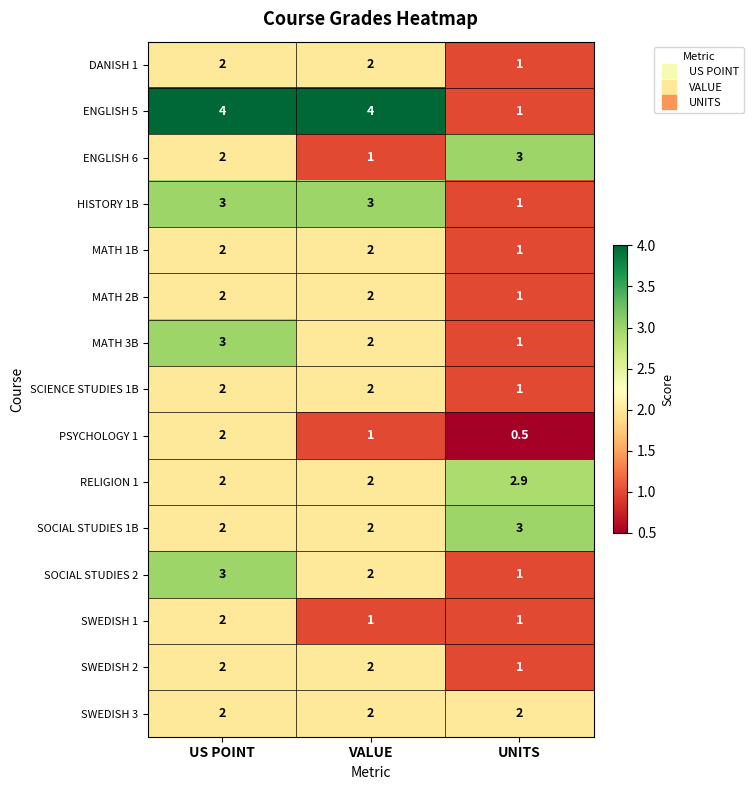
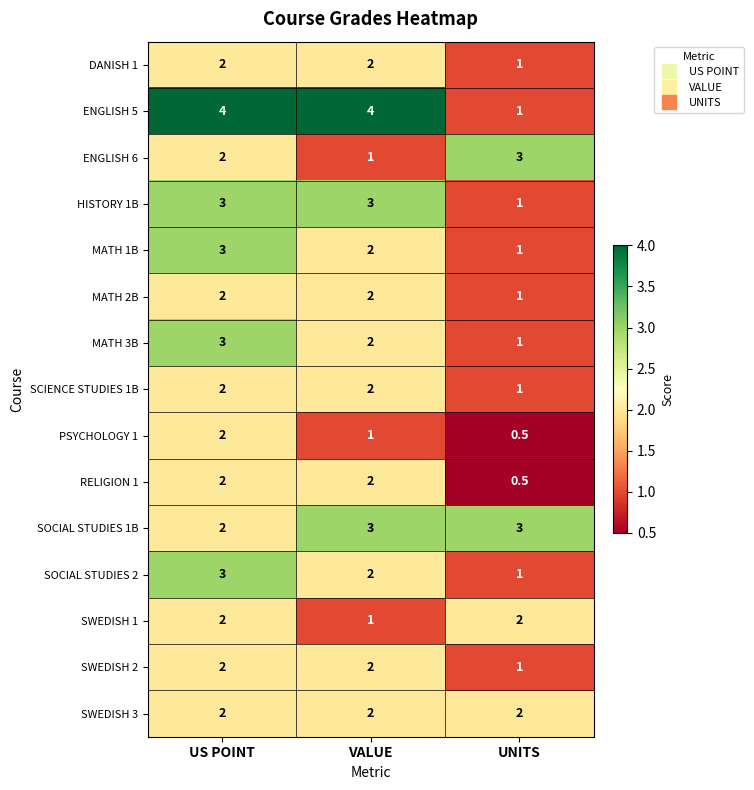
  {
    "DANISH 1": {
      "US POINT": 2,
      "VALUE": 2,
      "UNITS": 1
    },
    "ENGLISH 5": {
      "US POINT": 4,
      "VALUE": 4,
      "UNITS": 1
    },
    "ENGLISH 6": {
      "US POINT": 2,
      "VALUE": 1,
      "UNITS": 3
    },
    "HISTORY 1B": {
      "US POINT": 3,
      "VALUE": 3,
      "UNITS": 1
    },
    "MATH 1B": {
-     "US POINT": 2,
+     "US POINT": 3,
      "VALUE": 2,
      "UNITS": 1
    },
    "MATH 2B": {
      "US POINT": 2,
      "VALUE": 2,
      "UNITS": 1
    },
    "MATH 3B": {
      "US POINT": 3,
      "VALUE": 2,
      "UNITS": 1
    },
    "SCIENCE STUDIES 1B": {
      "US POINT": 2,
      "VALUE": 2,
      "UNITS": 1
    },
    "PSYCHOLOGY 1": {
      "US POINT": 2,
      "VALUE": 1,
      "UNITS": 0.5
    },
    "RELIGION 1": {
      "US POINT": 2,
      "VALUE": 2,
-     "UNITS": 2.9
+     "UNITS": 0.5
    },
    "SOCIAL STUDIES 1B": {
      "US POINT": 2,
-     "VALUE": 2,
+     "VALUE": 3,
      "UNITS": 3
    },
    "SOCIAL STUDIES 2": {
      "US POINT": 3,
      "VALUE": 2,
      "UNITS": 1
    },
    "SWEDISH 1": {
      "US POINT": 2,
      "VALUE": 1,
-     "UNITS": 1
+     "UNITS": 2
    },
    "SWEDISH 2": {
      "US POINT": 2,
      "VALUE": 2,
      "UNITS": 1
    },
    "SWEDISH 3": {
      "US POINT": 2,
      "VALUE": 2,
      "UNITS": 2
    }
  }
